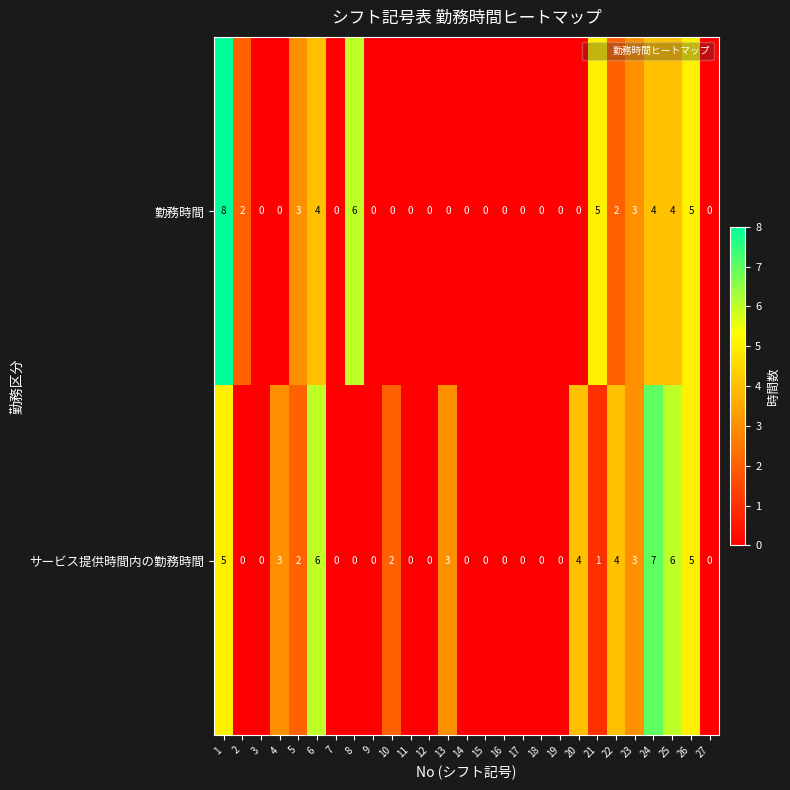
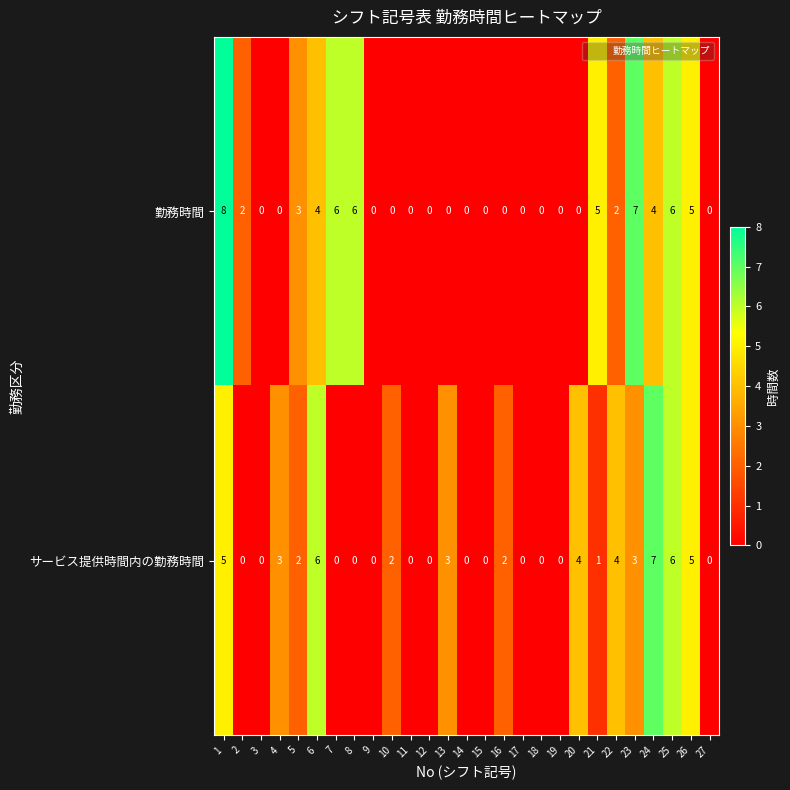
  {
    "勤務時間": {
      "1": 8,
      "2": 2,
      "3": 0,
      "4": 0,
      "5": 3,
      "6": 4,
-     "7": 0,
+     "7": 6,
      "8": 6,
      "9": 0,
      "10": 0,
      "11": 0,
      "12": 0,
      "13": 0,
      "14": 0,
      "15": 0,
      "16": 0,
      "17": 0,
      "18": 0,
      "19": 0,
      "20": 0,
      "21": 5,
      "22": 2,
-     "23": 3,
+     "23": 7,
      "24": 4,
-     "25": 4,
+     "25": 6,
      "26": 5,
      "27": 0
    },
    "サービス提供時間内の勤務時間": {
      "1": 5,
      "2": 0,
      "3": 0,
      "4": 3,
      "5": 2,
      "6": 6,
      "7": 0,
      "8": 0,
      "9": 0,
      "10": 2,
      "11": 0,
      "12": 0,
      "13": 3,
      "14": 0,
      "15": 0,
-     "16": 0,
+     "16": 2,
      "17": 0,
      "18": 0,
      "19": 0,
      "20": 4,
      "21": 1,
      "22": 4,
      "23": 3,
      "24": 7,
      "25": 6,
      "26": 5,
      "27": 0
    }
  }
